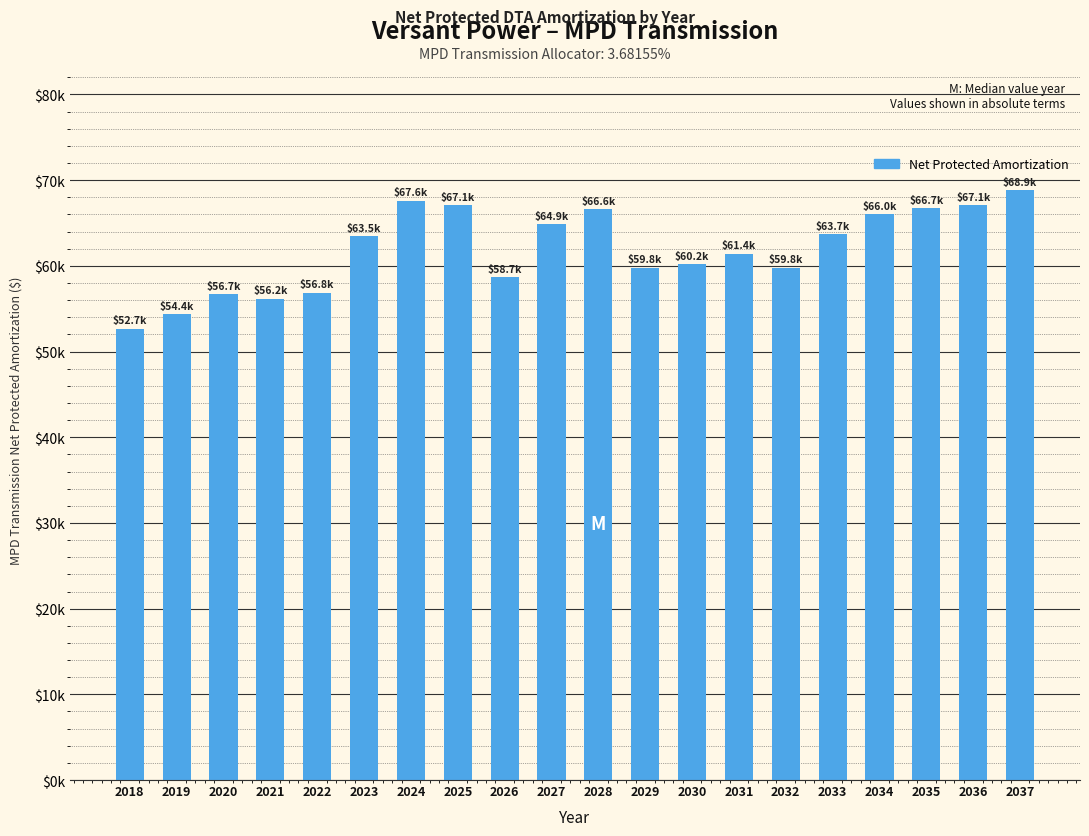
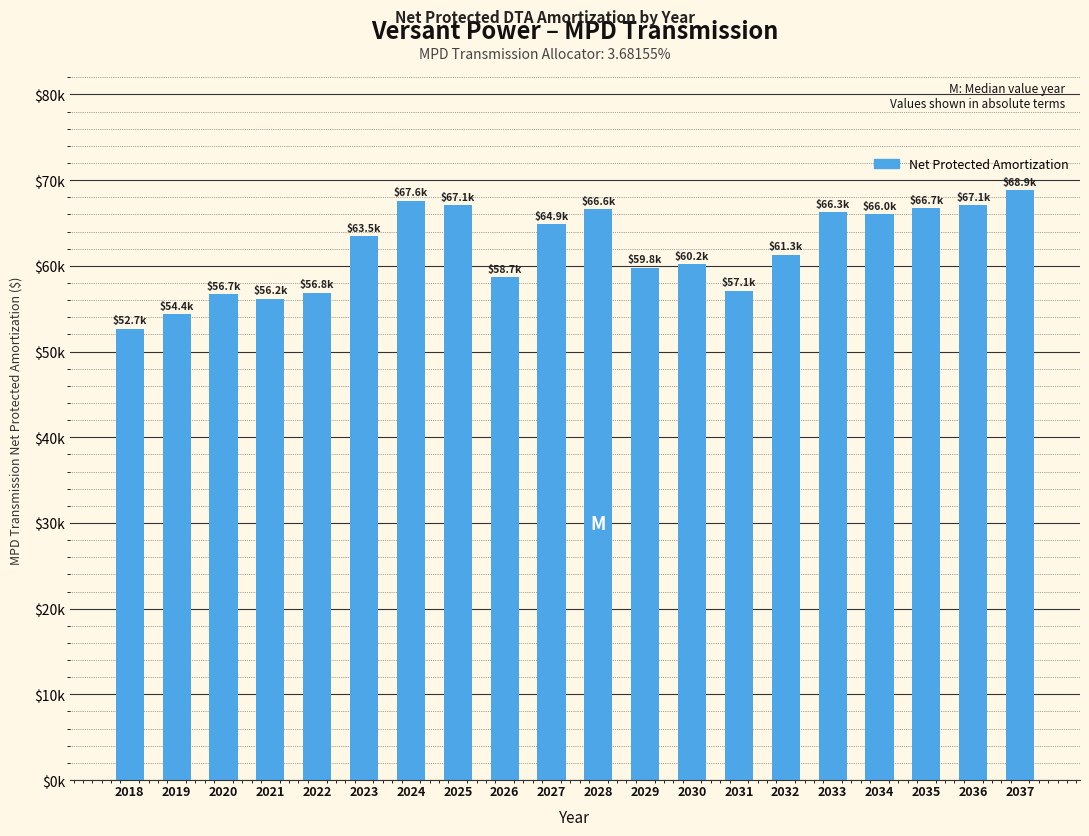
  {
    "2018": "$52.7k",
    "2019": "$54.4k",
    "2020": "$56.7k",
    "2021": "$56.2k",
    "2022": "$56.8k",
    "2023": "$63.5k",
    "2024": "$67.6k",
    "2025": "$67.1k",
    "2026": "$58.7k",
    "2027": "$64.9k",
    "2028": "$66.6k",
    "2029": "$59.8k",
    "2030": "$60.2k",
-   "2031": "$61.4k",
-   "2032": "$59.8k",
-   "2033": "$63.7k",
+   "2031": "$57.1k",
+   "2032": "$61.3k",
+   "2033": "$66.3k",
    "2034": "$66.0k",
    "2035": "$66.7k",
    "2036": "$67.1k",
    "2037": "$68.9k"
  }
